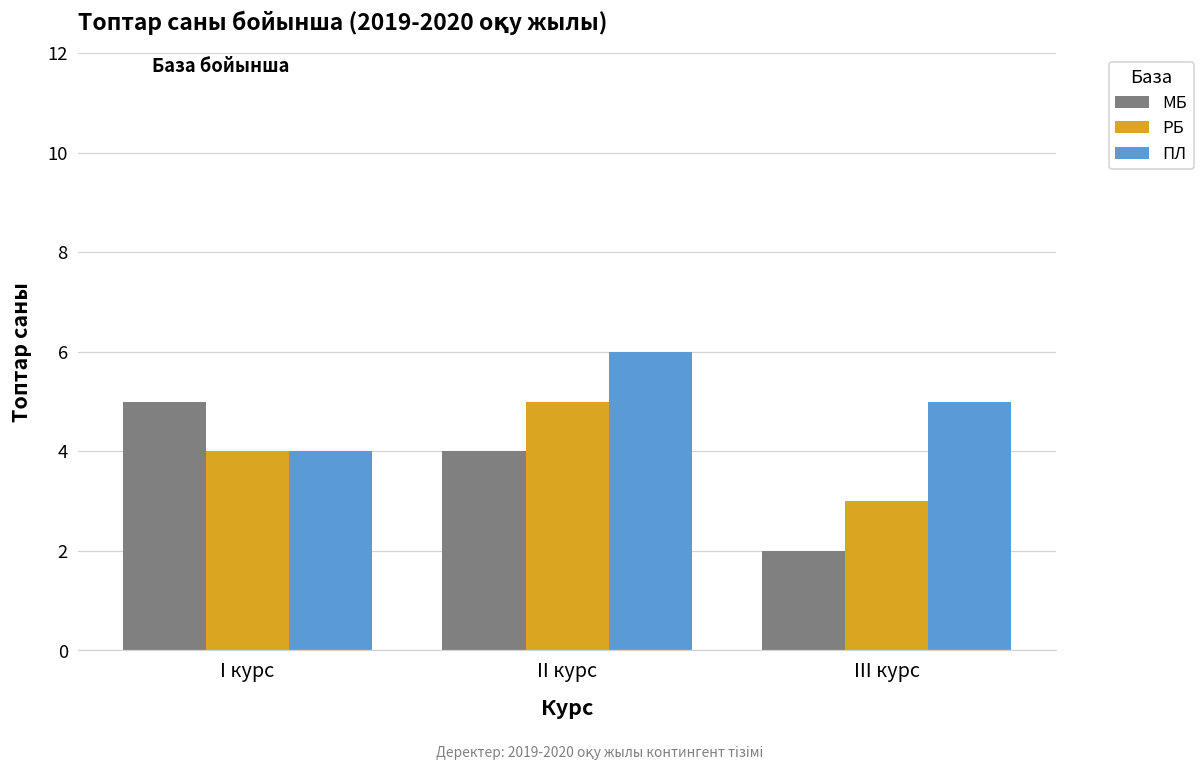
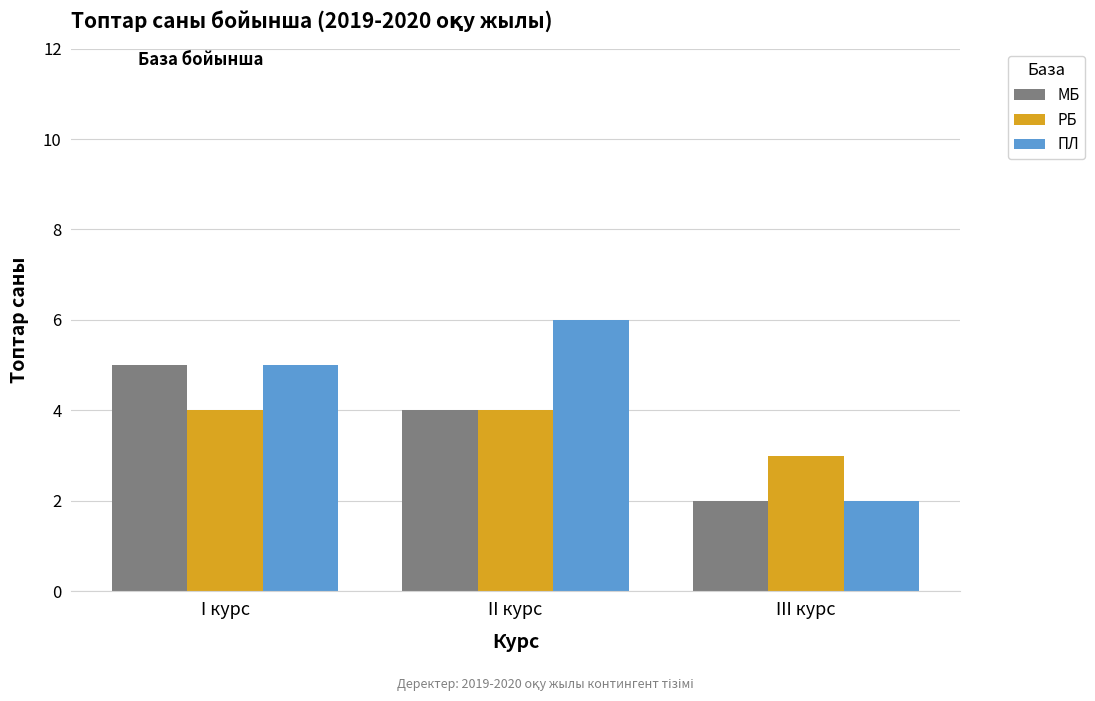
  {
    "МБ": {
      "І курс": 5,
      "ІІ курс": 4,
      "ІІІ курс": 2
    },
    "РБ": {
      "І курс": 4,
-     "ІІ курс": 5,
+     "ІІ курс": 4,
      "ІІІ курс": 3
    },
    "ПЛ": {
-     "І курс": 4,
+     "І курс": 5,
      "ІІ курс": 6,
-     "ІІІ курс": 5
+     "ІІІ курс": 2
    }
  }
